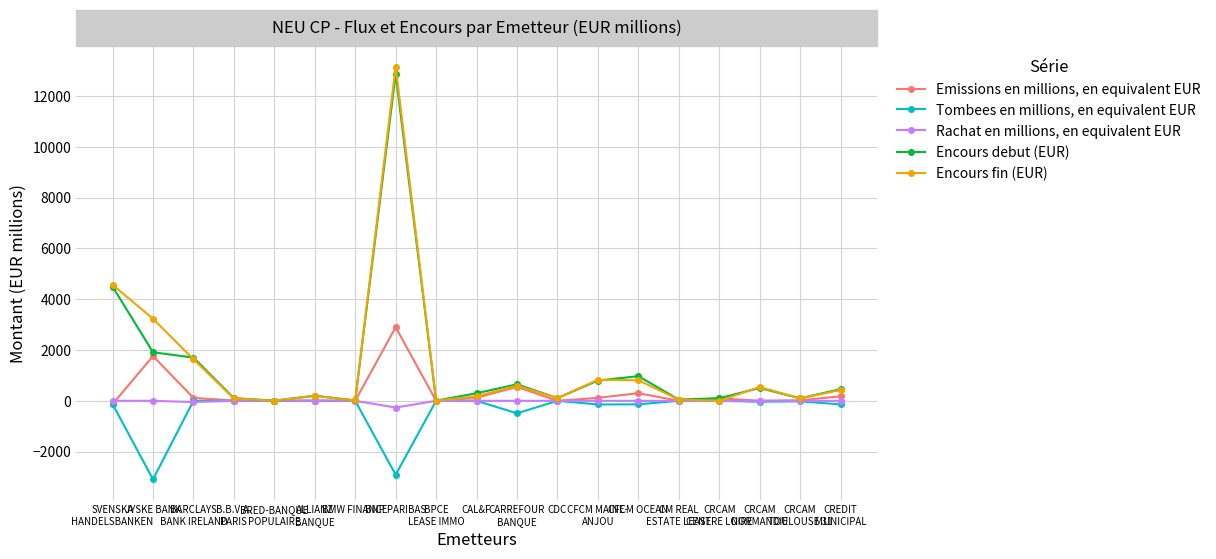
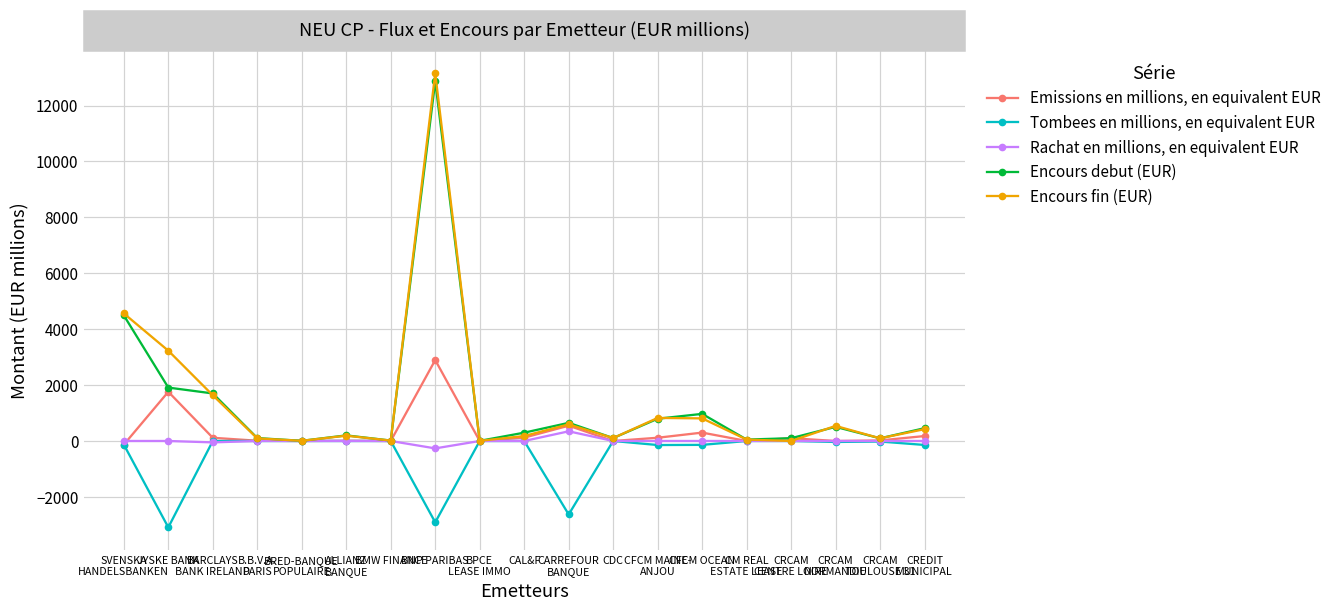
  {
    "Tombees en millions, en equivalent EUR": {
-     "CARREFOUR BANQUE": -500
+     "CARREFOUR BANQUE": -2600
    },
    "Rachat en millions, en equivalent EUR": {
-     "CARREFOUR BANQUE": 0
+     "CARREFOUR BANQUE": 300
    },
    "Encours debut (EUR)": {
      "CAL&F": 300
    }
  }
